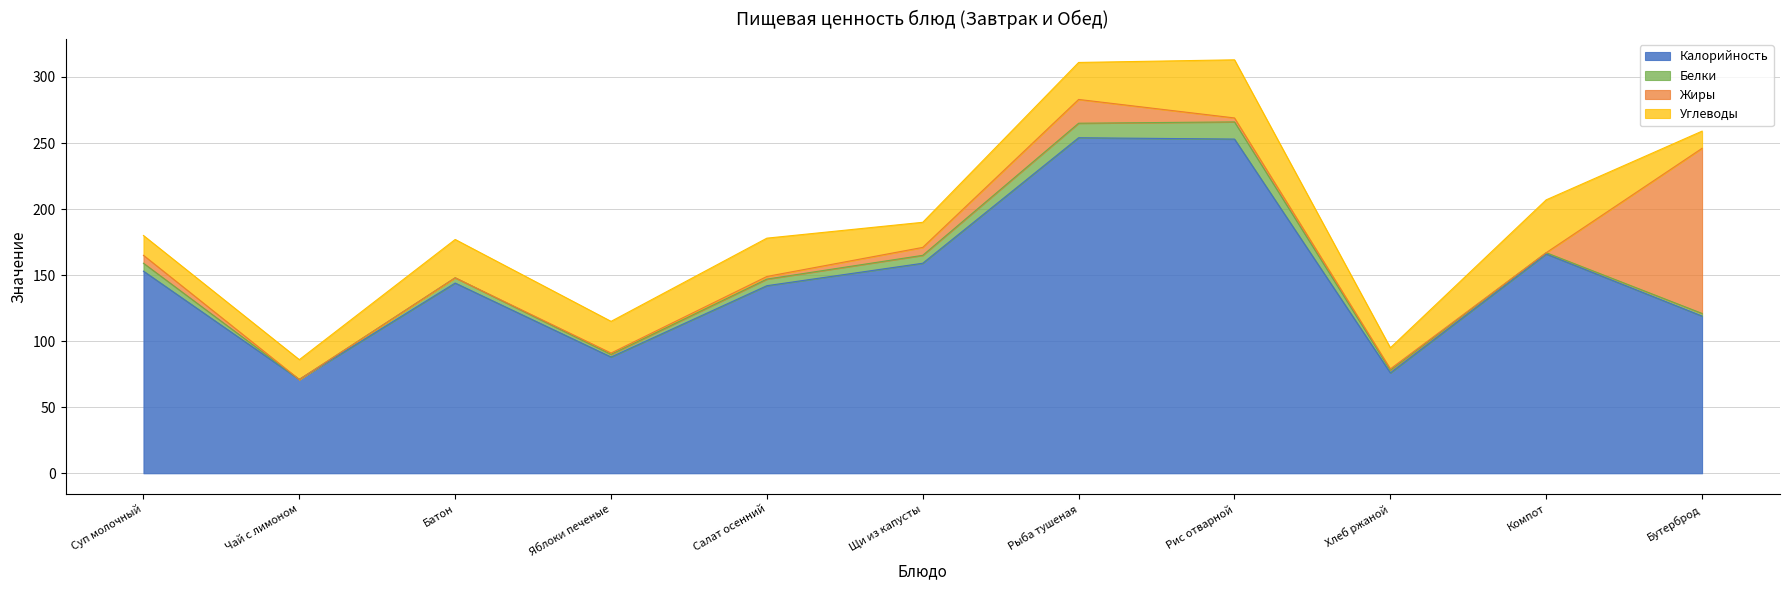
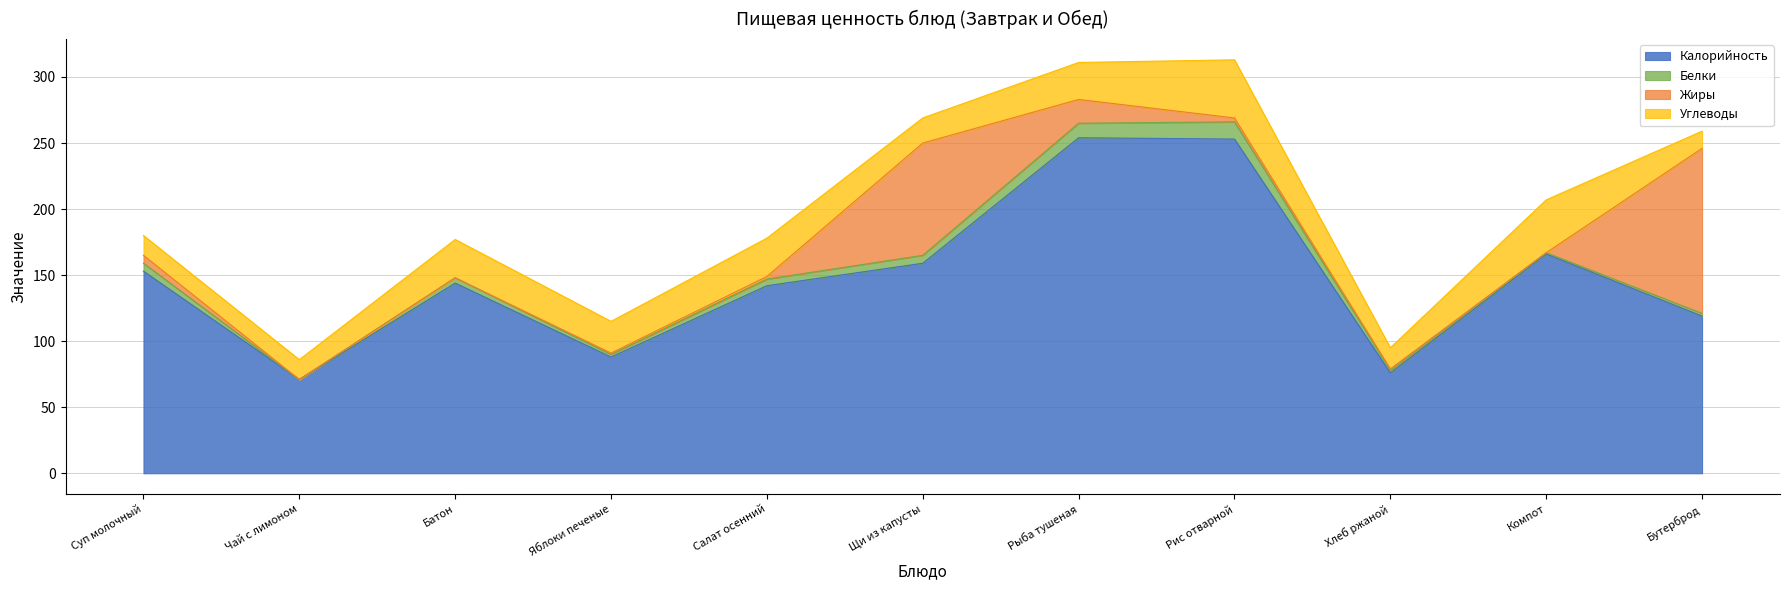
  {
    "Калорийность": {
      "Суп молочный": 153,
      "Батон": 144,
      "Яблоки печеные": 88,
      "Салат осенний": 142,
      "Щи из капусты": 159,
      "Рыба тушеная": 254,
      "Рис отварной": 253,
      "Хлеб ржаной": 76,
      "Бутерброд": 119
    },
    "Белки": {
      "Суп молочный": 6,
      "Салат осенний": 5,
      "Щи из капусты": 6,
      "Рыба тушеная": 11,
      "Рис отварной": 13,
      "Бутерброд": 2
    },
    "Жиры": {
      "Суп молочный": 6,
      "Салат осенний": 2,
-     "Щи из капусты": 6,
+     "Щи из капусты": 85,
      "Рыба тушеная": 18,
      "Рис отварной": 3,
      "Бутерброд": 125
    },
    "Углеводы": {
      "Суп молочный": 15,
      "Чай с лимоном": 15,
      "Батон": 29,
      "Яблоки печеные": 24,
      "Салат осенний": 29,
      "Щи из капусты": 19,
      "Рыба тушеная": 28,
      "Рис отварной": 44,
      "Хлеб ржаной": 16,
      "Компот": 40,
      "Бутерброд": 13
    }
  }
